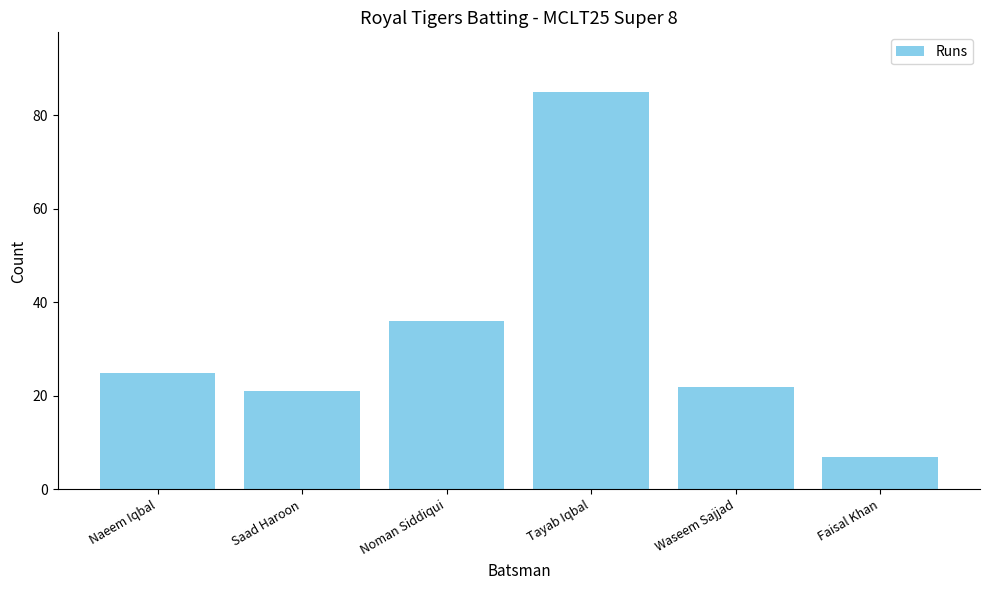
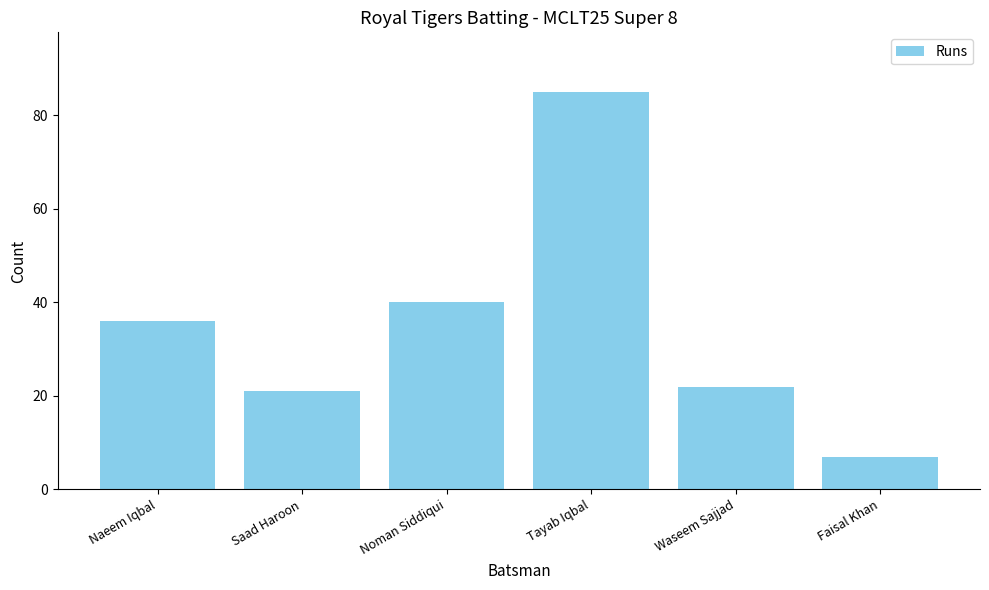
  {
-   "Naeem Iqbal": 25,
+   "Naeem Iqbal": 36,
    "Saad Haroon": 21,
-   "Noman Siddiqui": 36,
+   "Noman Siddiqui": 40,
    "Tayab Iqbal": 85,
    "Waseem Sajjad": 22,
    "Faisal Khan": 7
  }
